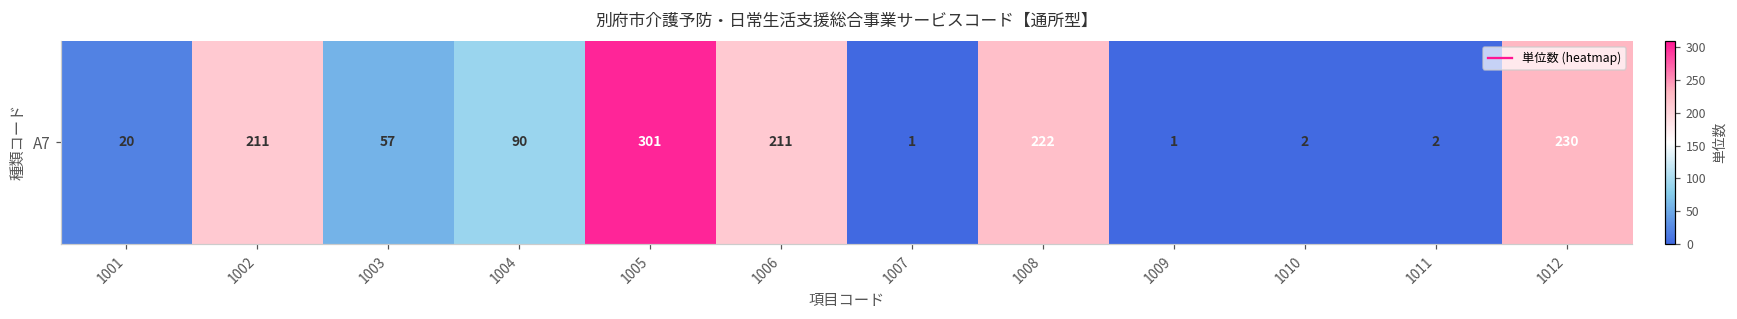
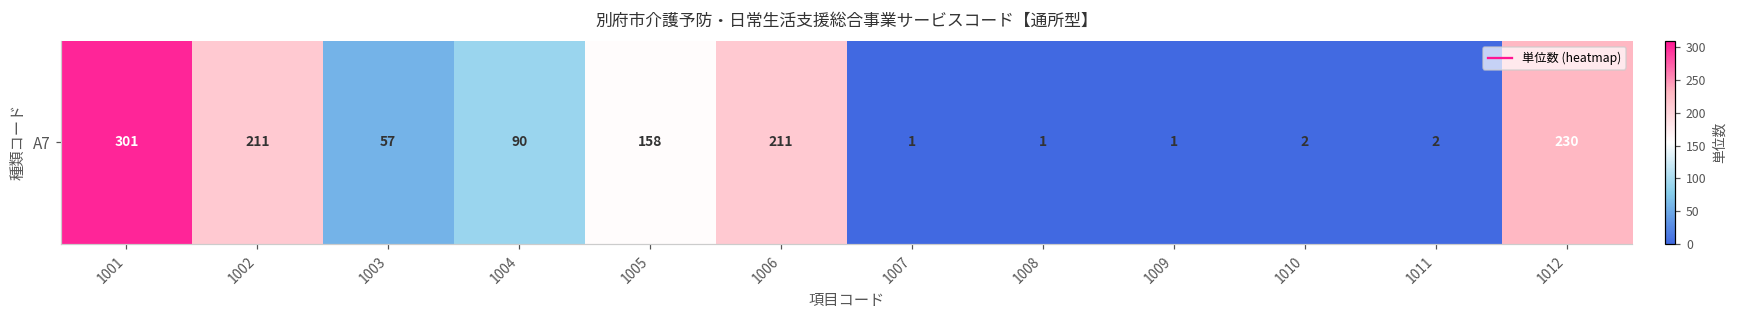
  {
    "A7": {
-     "1001": 20,
+     "1001": 301,
      "1002": 211,
      "1003": 57,
      "1004": 90,
-     "1005": 301,
+     "1005": 158,
      "1006": 211,
      "1007": 1,
-     "1008": 222,
+     "1008": 1,
      "1009": 1,
      "1010": 2,
      "1011": 2,
      "1012": 230
    }
  }
